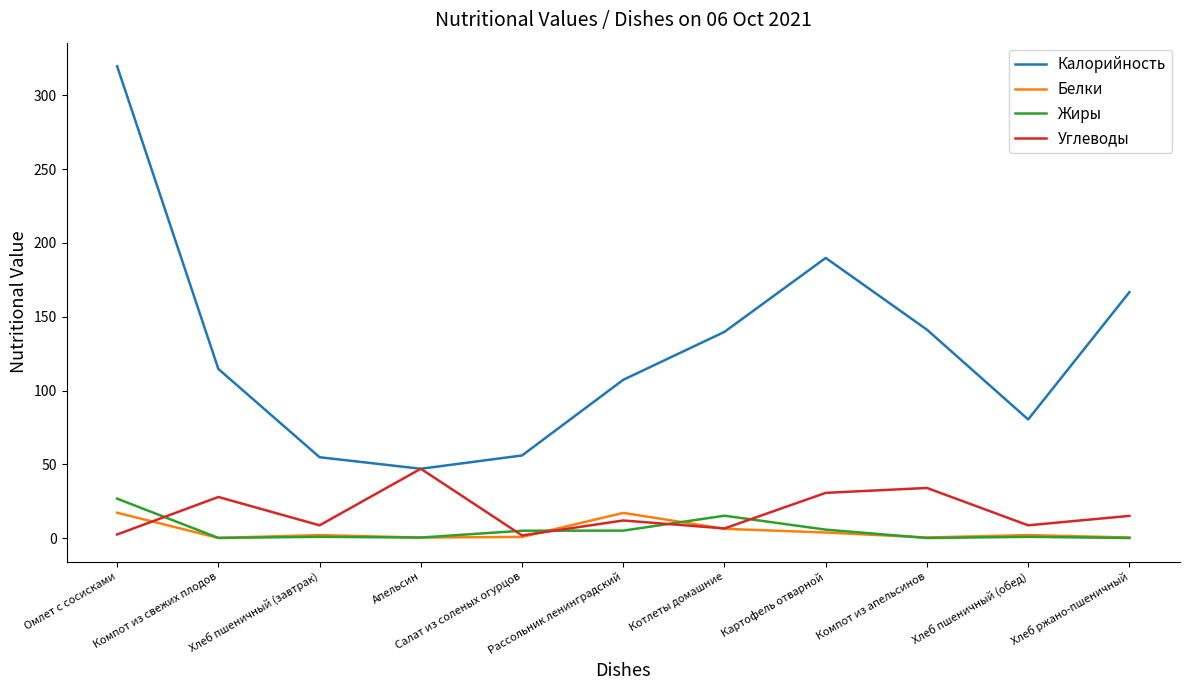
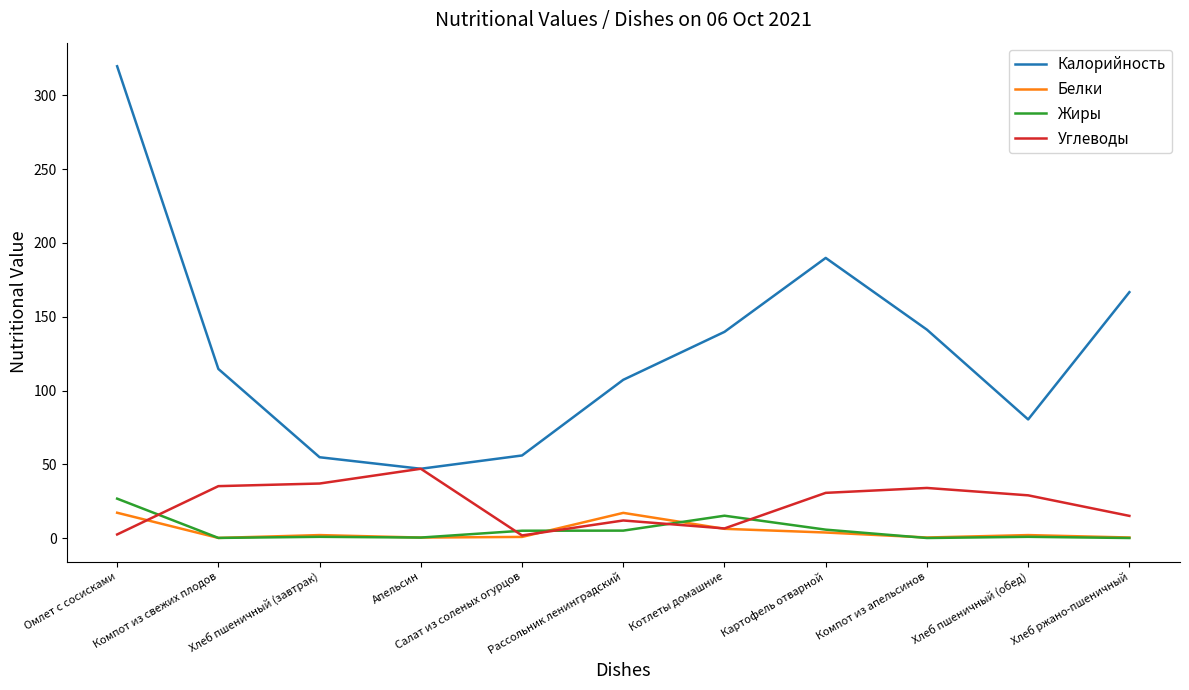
  {
    "Калорийность": {
      "Омлет с сосисками": 320,
      "Компот из свежих плодов": 115,
      "Хлеб пшеничный (завтрак)": 55,
      "Салат из соленых огурцов": 56,
      "Рассольник ленинградский": 107,
      "Котлеты домашние": 140,
      "Картофель отварной": 190,
      "Компот из апельсинов": 141,
      "Хлеб пшеничный (обед)": 80,
      "Хлеб ржано-пшеничный": 167
    },
    "Белки": {
      "Омлет с сосисками": 17,
      "Рассольник ленинградский": 17,
      "Картофель отварной": 4
    },
    "Жиры": {
      "Омлет с сосисками": 27,
      "Салат из соленых огурцов": 5,
      "Рассольник ленинградский": 5,
      "Котлеты домашние": 15,
      "Картофель отварной": 6
    },
    "Углеводы": {
      "Омлет с сосисками": 3,
-     "Компот из свежих плодов": 28,
-     "Хлеб пшеничный (завтрак)": 9,
+     "Компот из свежих плодов": 35,
+     "Хлеб пшеничный (завтрак)": 37,
      "Рассольник ленинградский": 12,
      "Картофель отварной": 31,
      "Компот из апельсинов": 34,
-     "Хлеб пшеничный (обед)": 9,
+     "Хлеб пшеничный (обед)": 29,
      "Хлеб ржано-пшеничный": 15
    }
  }
